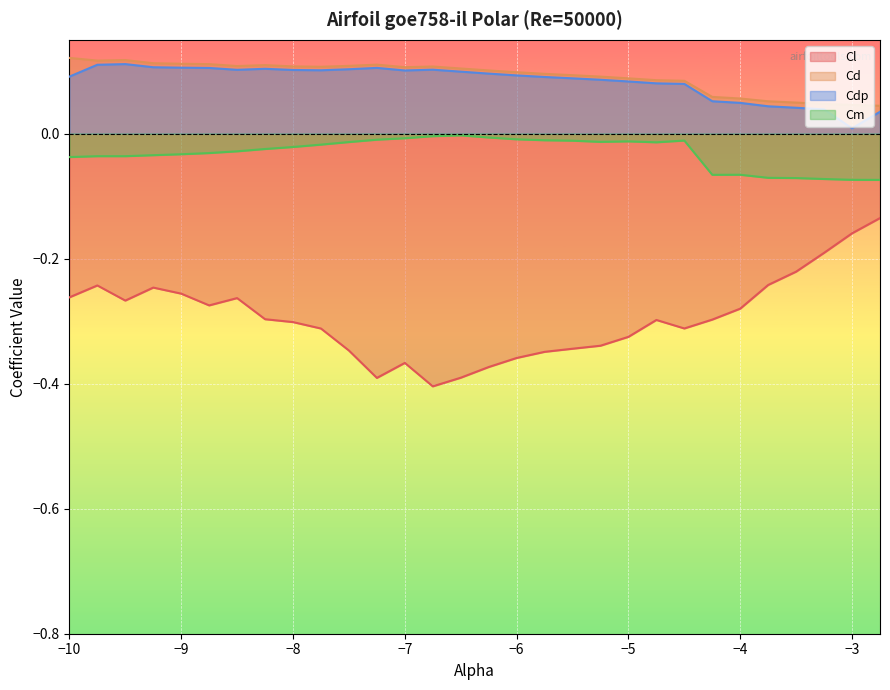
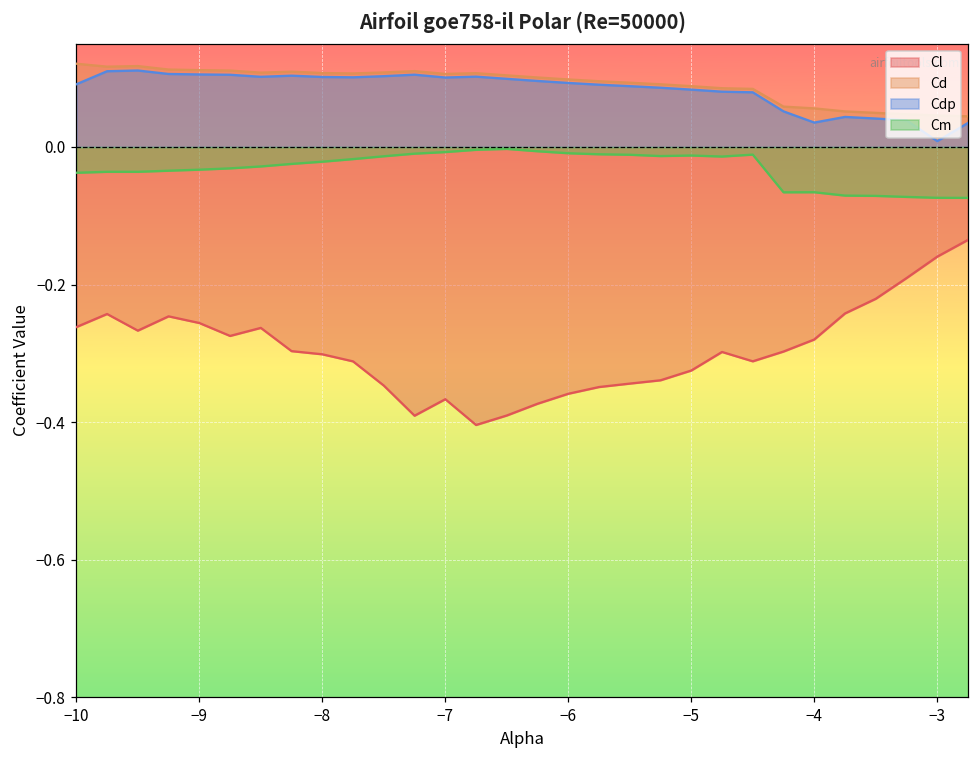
  {
    "Cdp": {
      "−10": 0.09,
      "−9": 0.11,
      "−8": 0.10,
      "−7": 0.10,
      "−6": 0.09,
      "−5": 0.08,
-     "−4": 0.05,
+     "−4": 0.04,
      "−3": 0.01
    }
  }
